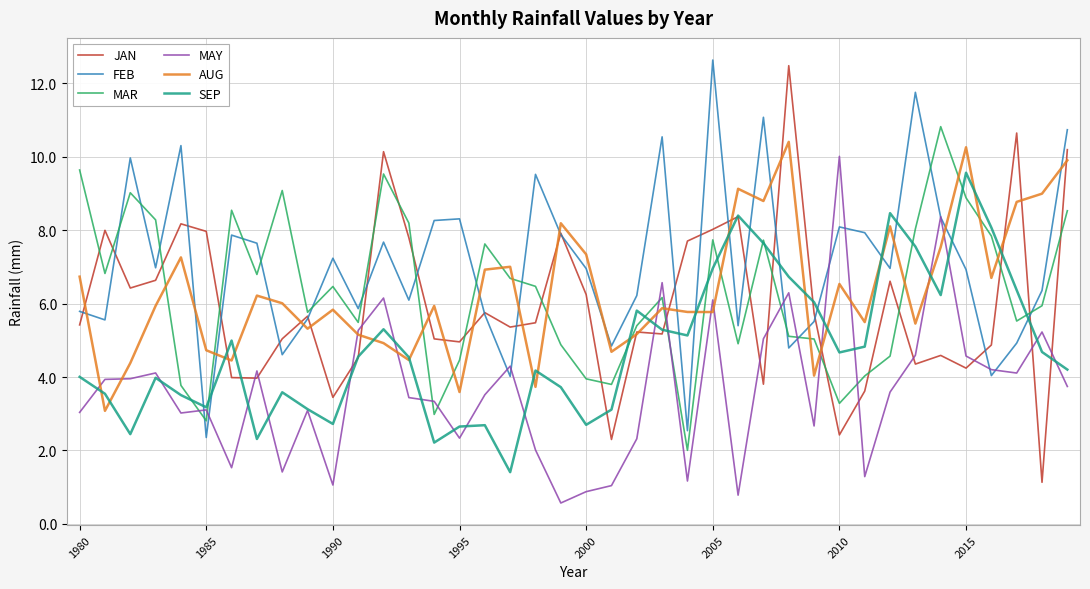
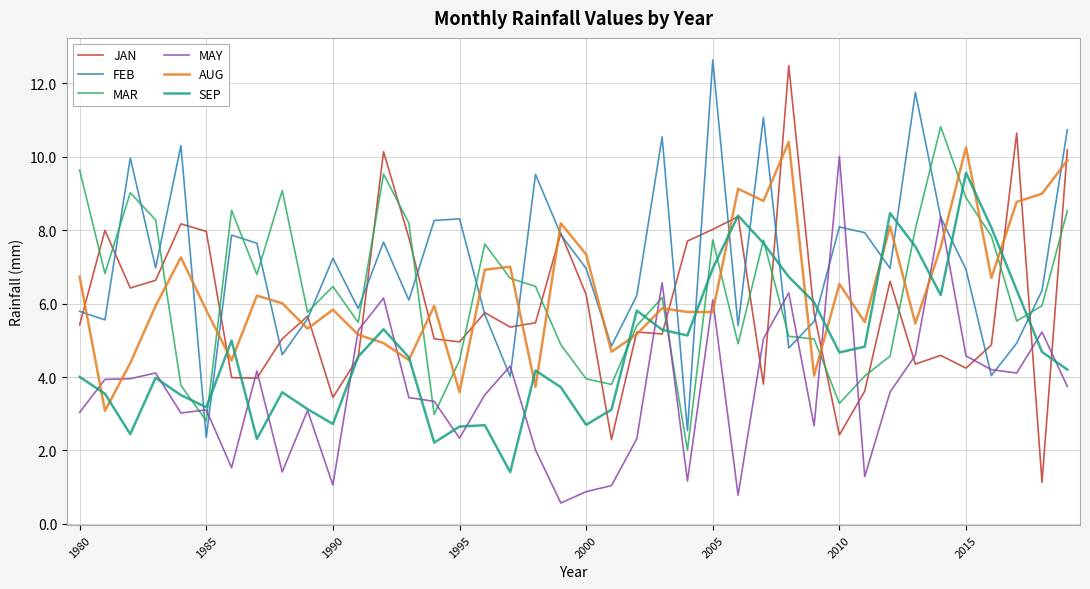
  {
    "JAN": {
      "1980": 5.4,
      "1985": 8.0,
      "1990": 3.4,
      "1995": 5.0,
      "2000": 6.2,
      "2005": 8.0,
      "2010": 2.4,
      "2015": 4.2
    },
    "FEB": {
      "1980": 5.8,
      "1985": 2.4,
      "1990": 7.2,
      "1995": 8.3,
      "2000": 7.0,
      "2005": 12.6,
      "2010": 8.1,
      "2015": 6.9
    },
    "MAY": {
      "1980": 3.0,
      "1985": 3.1,
      "1990": 1.1,
      "1995": 2.3,
      "2000": 0.9,
      "2005": 6.1,
      "2010": 10.0,
      "2015": 4.6
    },
    "AUG": {
      "1980": 6.7,
-     "1985": 4.7,
+     "1985": 5.8,
      "1990": 5.8,
      "1995": 3.6,
      "2000": 7.3,
      "2005": 5.8,
      "2010": 6.5,
      "2015": 10.3
    }
  }
